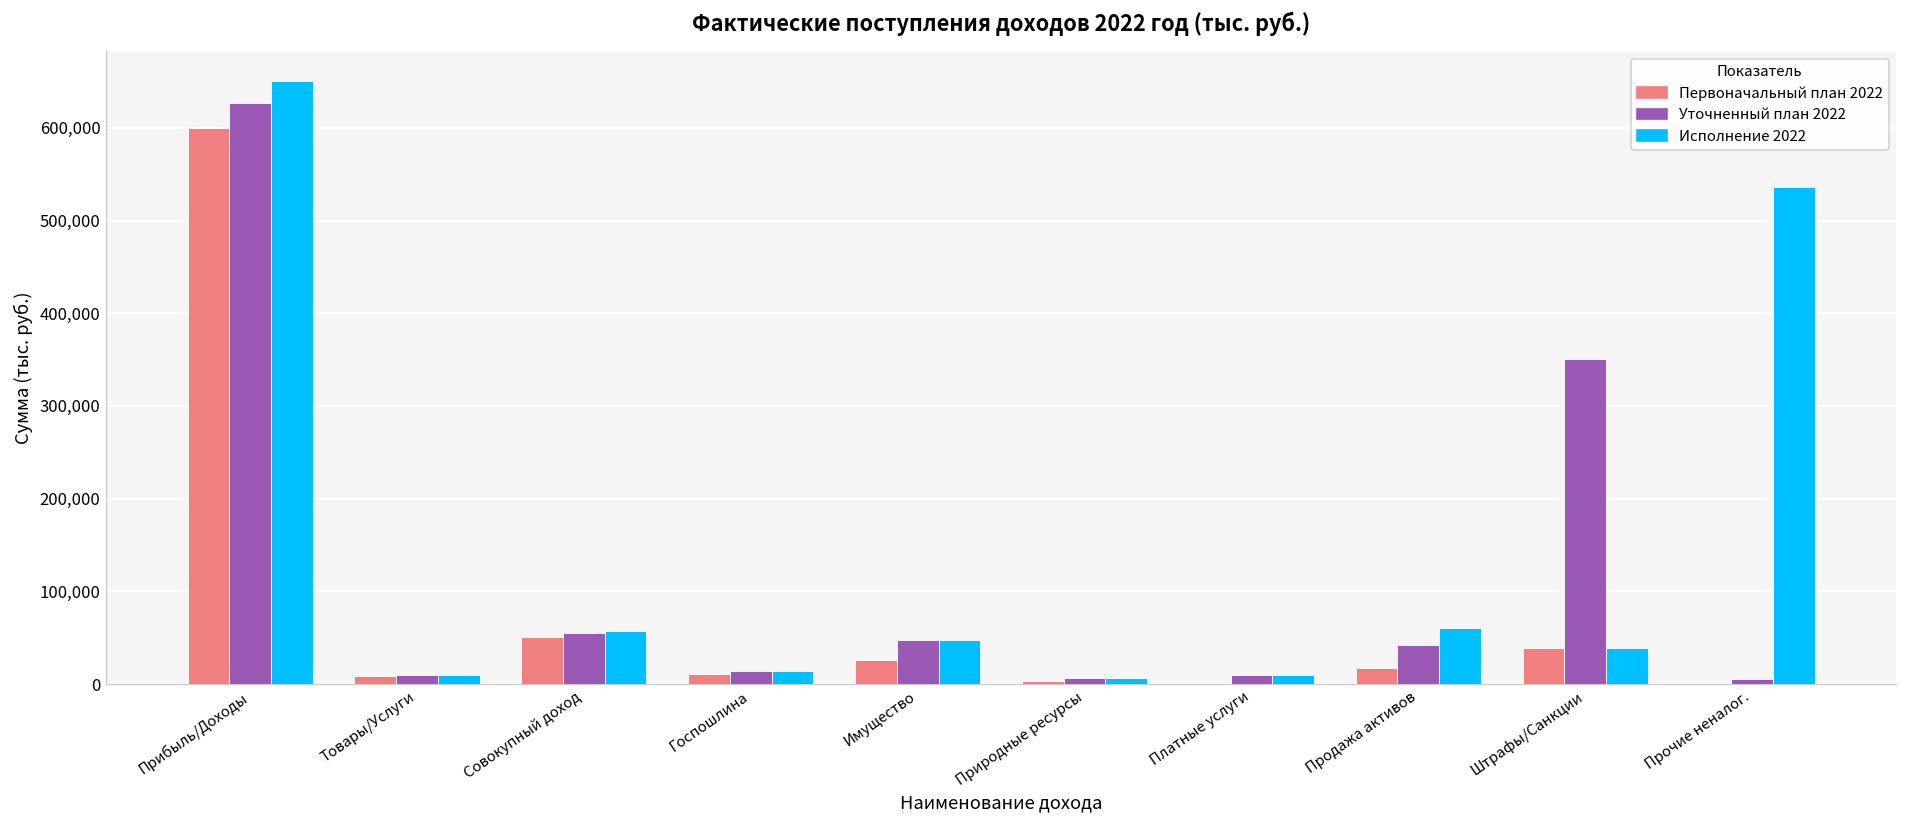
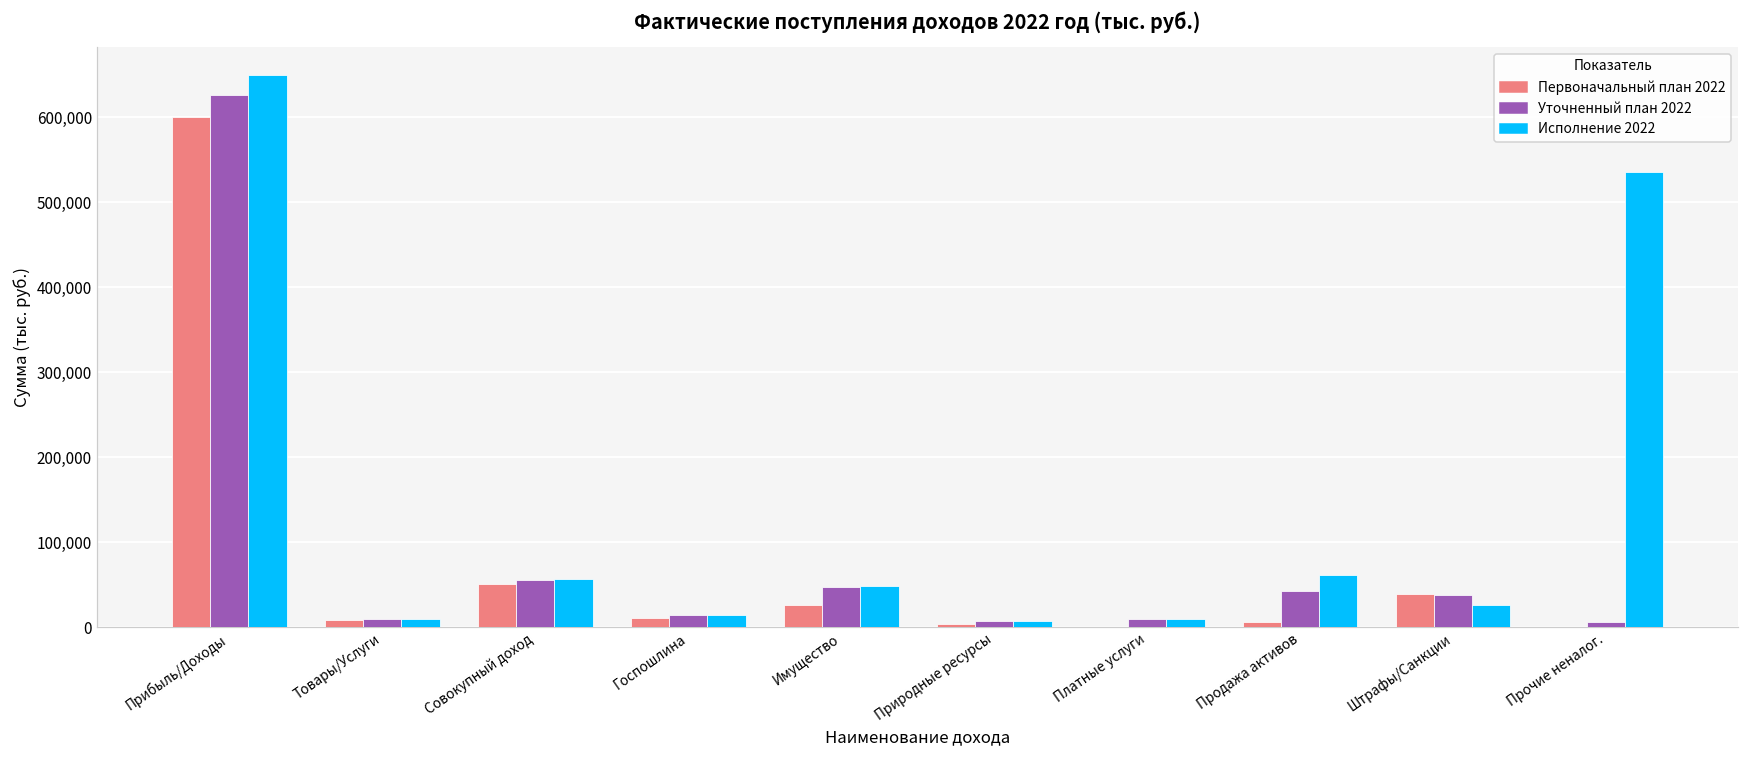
  {
    "Первоначальный план 2022": {
      "Прибыль/Доходы": "600,000",
      "Товары/Услуги": "10,000",
      "Совокупный доход": "50,000",
      "Госпошлина": "10,000",
      "Имущество": "30,000",
-     "Продажа активов": "20,000",
+     "Продажа активов": "10,000",
      "Штрафы/Санкции": "40,000",
      "Прочие неналог.": "0"
    },
    "Уточненный план 2022": {
      "Прибыль/Доходы": "630,000",
      "Товары/Услуги": "10,000",
      "Совокупный доход": "50,000",
      "Госпошлина": "10,000",
      "Имущество": "50,000",
      "Природные ресурсы": "10,000",
      "Платные услуги": "10,000",
      "Продажа активов": "40,000",
-     "Штрафы/Санкции": "350,000",
+     "Штрафы/Санкции": "40,000",
      "Прочие неналог.": "10,000"
    },
    "Исполнение 2022": {
      "Прибыль/Доходы": "650,000",
      "Товары/Услуги": "10,000",
      "Совокупный доход": "60,000",
      "Госпошлина": "10,000",
      "Имущество": "50,000",
      "Природные ресурсы": "10,000",
      "Платные услуги": "10,000",
      "Продажа активов": "60,000",
-     "Штрафы/Санкции": "40,000",
+     "Штрафы/Санкции": "30,000",
      "Прочие неналог.": "540,000"
    }
  }
